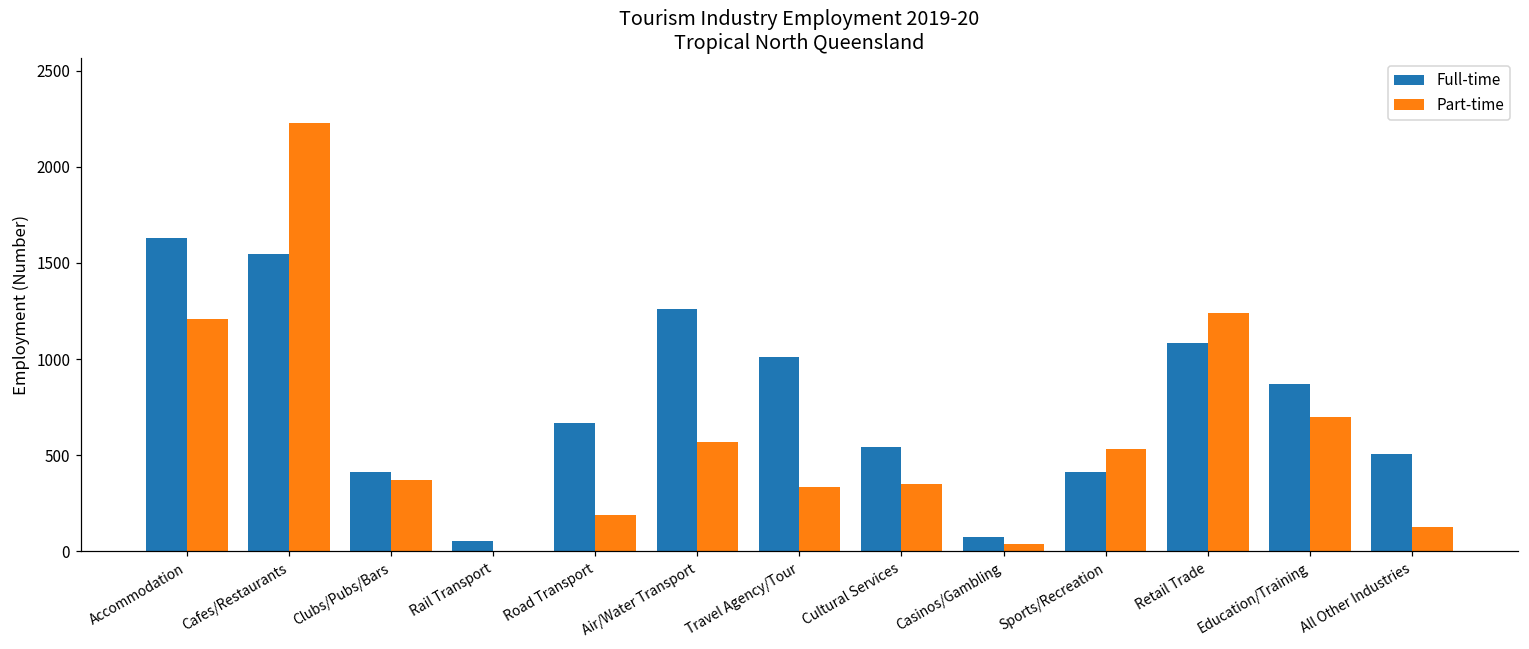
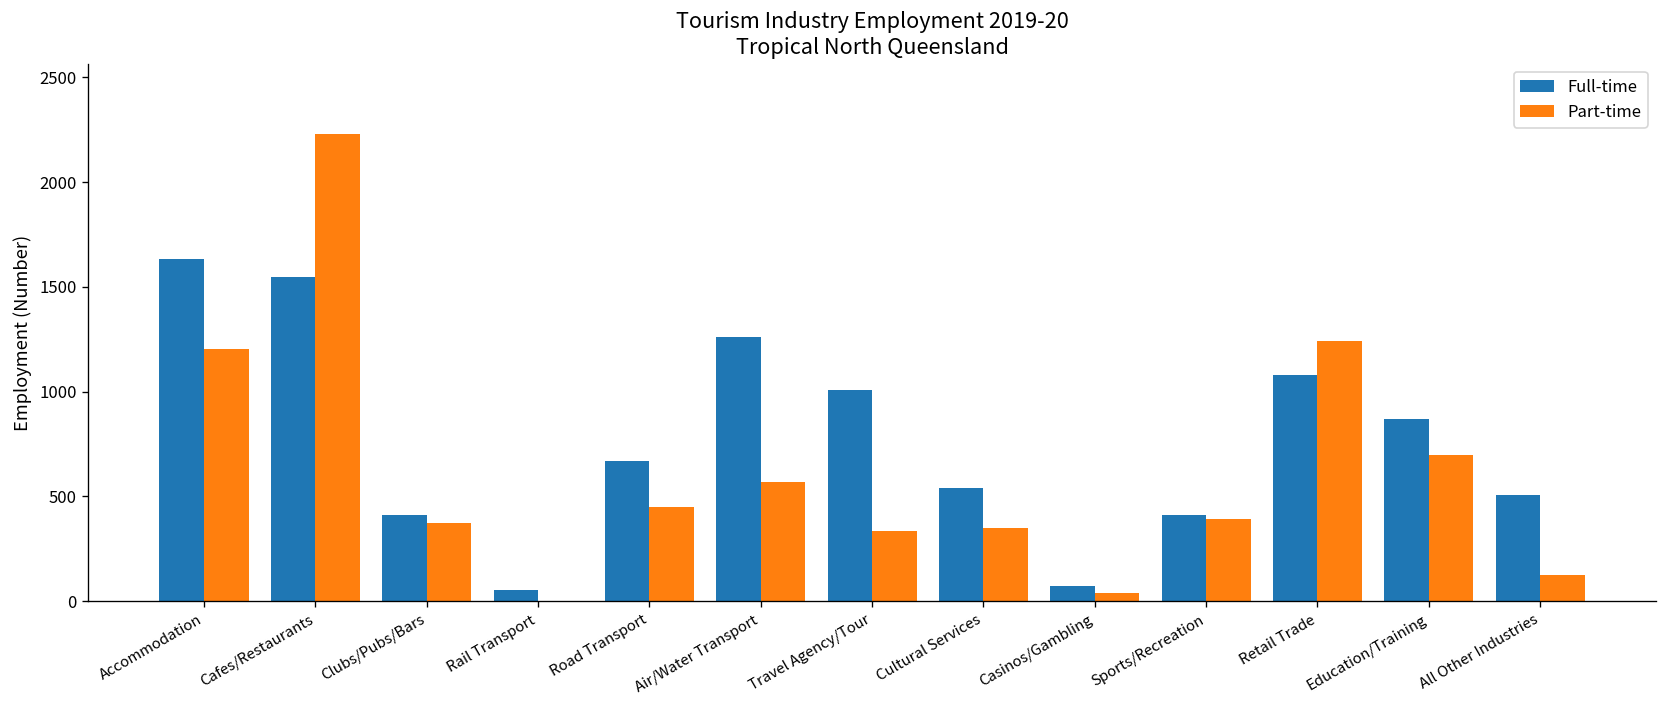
  {
    "Full-time": {
      "Accommodation": 1630,
      "Cafes/Restaurants": 1550,
      "Clubs/Pubs/Bars": 410,
      "Rail Transport": 50,
      "Road Transport": 670,
      "Air/Water Transport": 1260,
      "Travel Agency/Tour": 1010,
      "Cultural Services": 540,
      "Casinos/Gambling": 70,
      "Sports/Recreation": 410,
      "Retail Trade": 1080,
      "Education/Training": 870,
      "All Other Industries": 510
    },
    "Part-time": {
      "Accommodation": 1210,
      "Cafes/Restaurants": 2230,
      "Clubs/Pubs/Bars": 370,
-     "Road Transport": 190,
+     "Road Transport": 450,
      "Air/Water Transport": 570,
      "Travel Agency/Tour": 330,
      "Cultural Services": 350,
      "Casinos/Gambling": 40,
-     "Sports/Recreation": 530,
+     "Sports/Recreation": 390,
      "Retail Trade": 1240,
      "Education/Training": 700,
      "All Other Industries": 120
    }
  }
